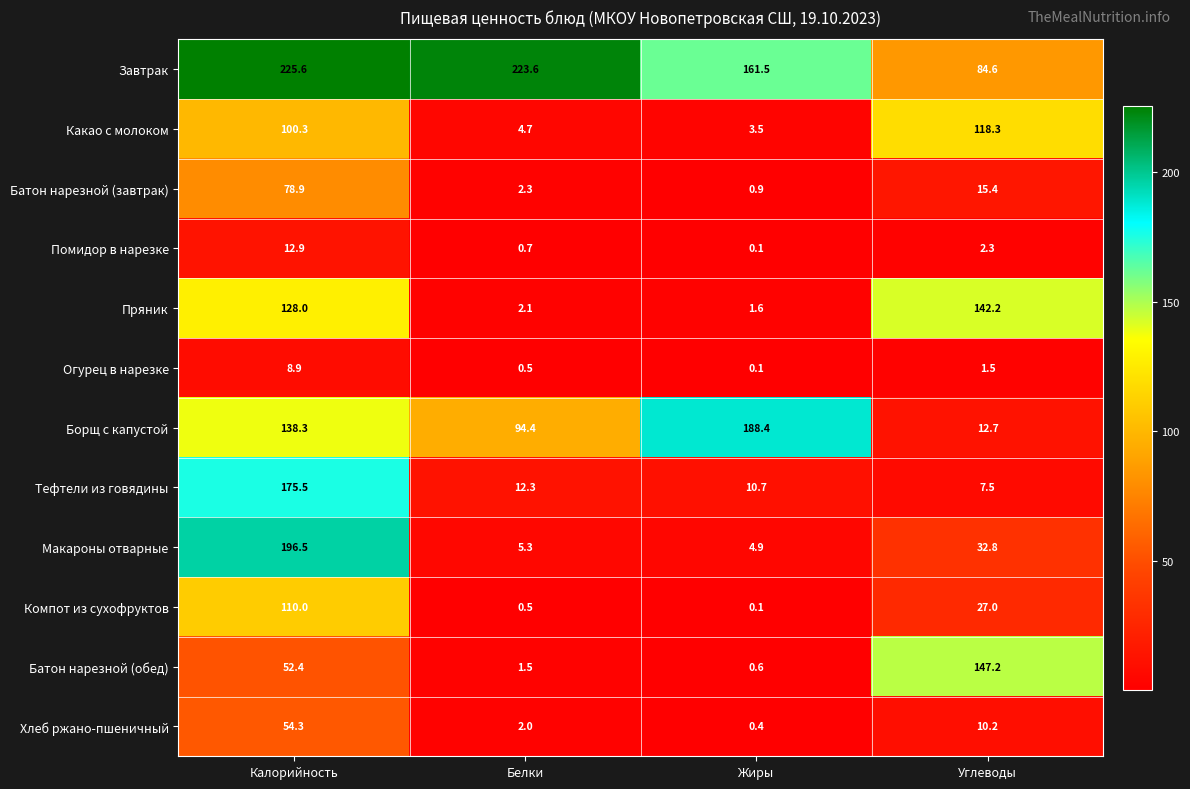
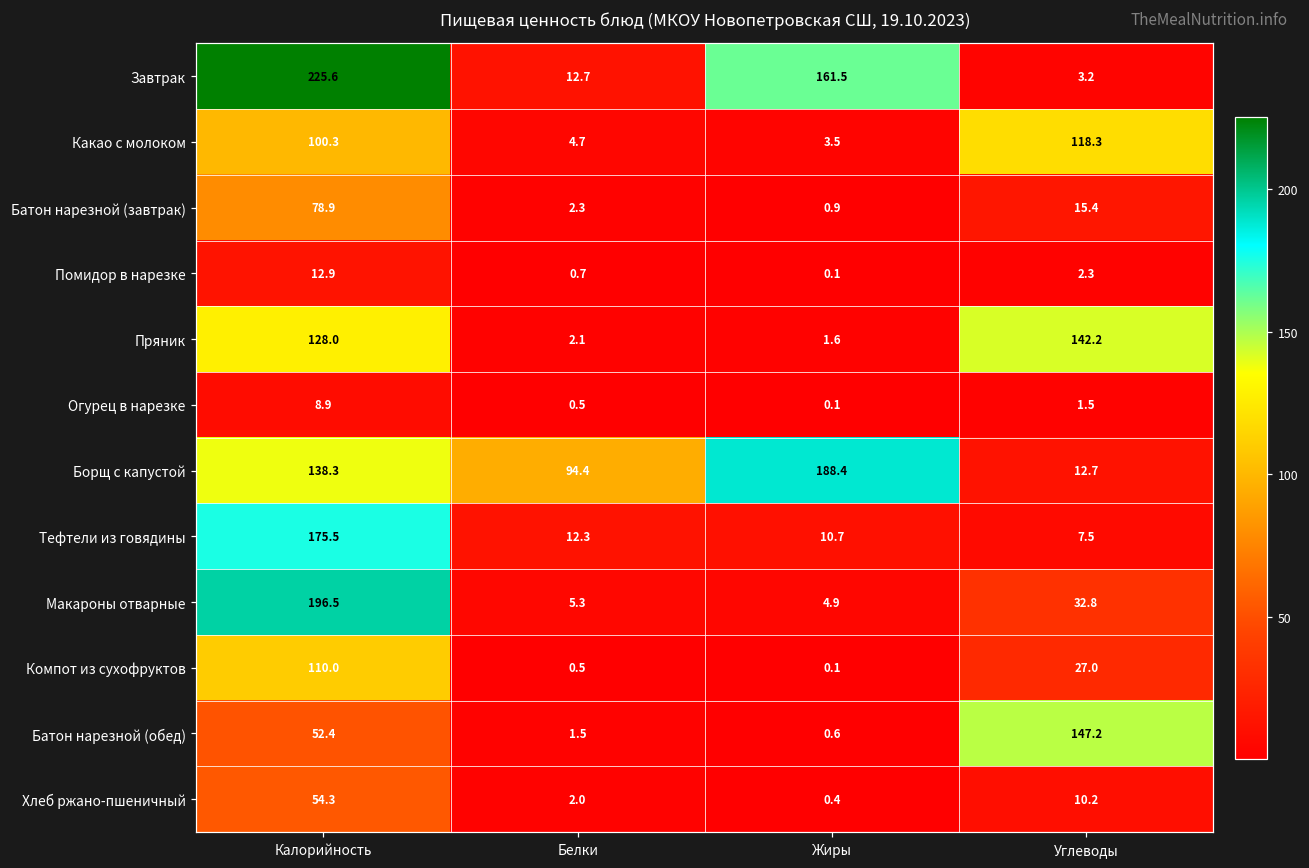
  {
    "Завтрак": {
      "Калорийность": 225.6,
-     "Белки": 223.6,
+     "Белки": 12.7,
      "Жиры": 161.5,
-     "Углеводы": 84.6
+     "Углеводы": 3.2
    },
    "Какао с молоком": {
      "Калорийность": 100.3,
      "Белки": 4.7,
      "Жиры": 3.5,
      "Углеводы": 118.3
    },
    "Батон нарезной (завтрак)": {
      "Калорийность": 78.9,
      "Белки": 2.3,
      "Жиры": 0.9,
      "Углеводы": 15.4
    },
    "Помидор в нарезке": {
      "Калорийность": 12.9,
      "Белки": 0.7,
      "Жиры": 0.1,
      "Углеводы": 2.3
    },
    "Пряник": {
      "Калорийность": 128.0,
      "Белки": 2.1,
      "Жиры": 1.6,
      "Углеводы": 142.2
    },
    "Огурец в нарезке": {
      "Калорийность": 8.9,
      "Белки": 0.5,
      "Жиры": 0.1,
      "Углеводы": 1.5
    },
    "Борщ с капустой": {
      "Калорийность": 138.3,
      "Белки": 94.4,
      "Жиры": 188.4,
      "Углеводы": 12.7
    },
    "Тефтели из говядины": {
      "Калорийность": 175.5,
      "Белки": 12.3,
      "Жиры": 10.7,
      "Углеводы": 7.5
    },
    "Макароны отварные": {
      "Калорийность": 196.5,
      "Белки": 5.3,
      "Жиры": 4.9,
      "Углеводы": 32.8
    },
    "Компот из сухофруктов": {
      "Калорийность": 110.0,
      "Белки": 0.5,
      "Жиры": 0.1,
      "Углеводы": 27.0
    },
    "Батон нарезной (обед)": {
      "Калорийность": 52.4,
      "Белки": 1.5,
      "Жиры": 0.6,
      "Углеводы": 147.2
    },
    "Хлеб ржано-пшеничный": {
      "Калорийность": 54.3,
      "Белки": 2.0,
      "Жиры": 0.4,
      "Углеводы": 10.2
    }
  }
